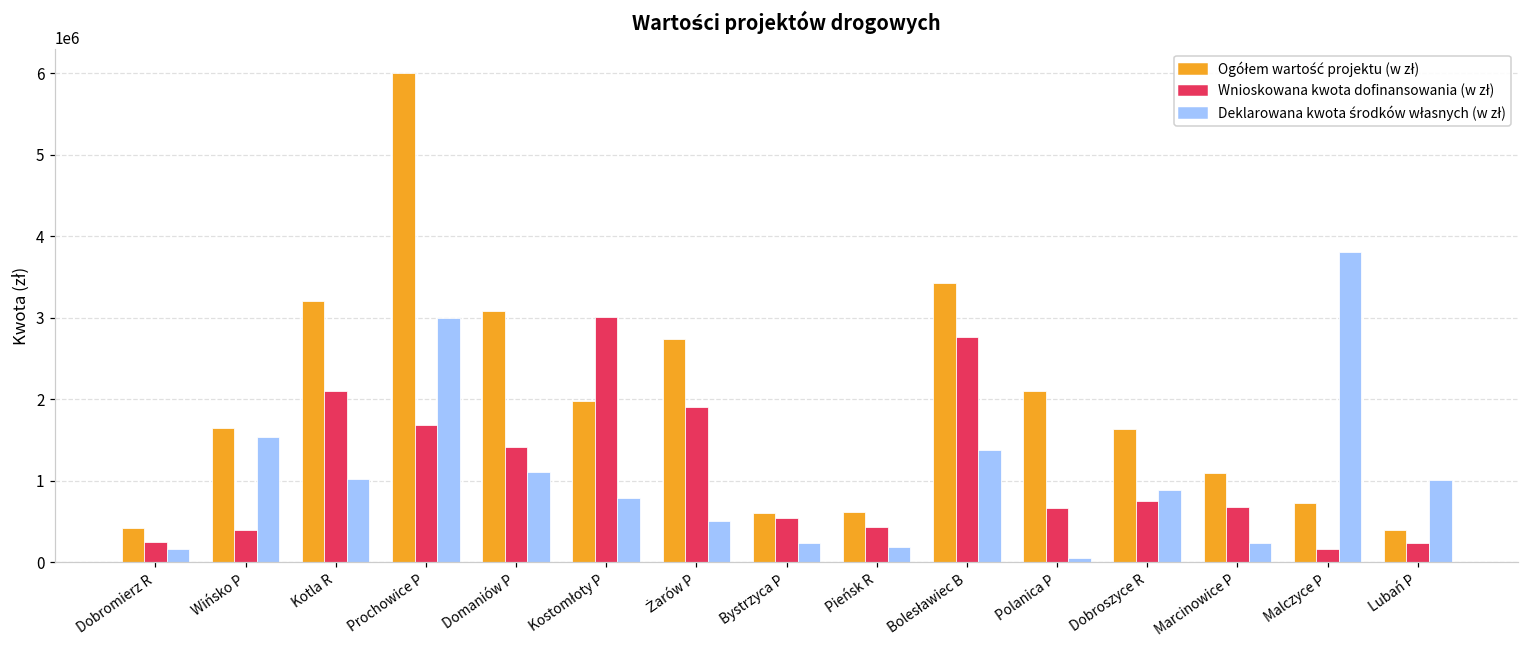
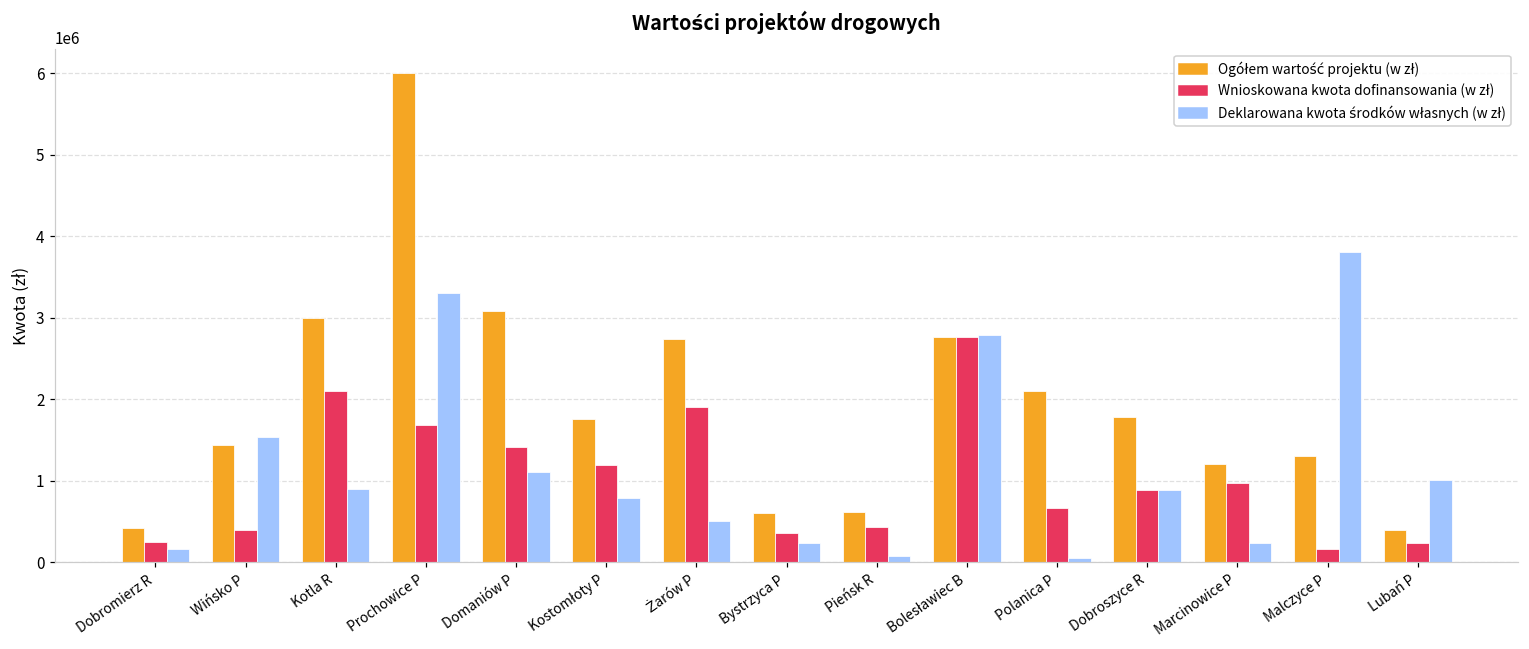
  {
    "Ogółem wartość projektu (w zł)": {
      "Dobromierz R": 400000,
-     "Wińsko P": 1700000,
-     "Kotla R": 3200000,
+     "Wińsko P": 1400000,
+     "Kotla R": 3000000,
      "Prochowice P": 6000000,
      "Domaniów P": 3100000,
-     "Kostomłoty P": 2000000,
+     "Kostomłoty P": 1800000,
      "Żarów P": 2700000,
      "Bystrzyca P": 600000,
      "Pieńsk R": 600000,
-     "Bolesławiec B": 3400000,
+     "Bolesławiec B": 2800000,
      "Polanica P": 2100000,
-     "Dobroszyce R": 1600000,
-     "Marcinowice P": 1100000,
-     "Malczyce P": 700000,
+     "Dobroszyce R": 1800000,
+     "Marcinowice P": 1200000,
+     "Malczyce P": 1300000,
      "Lubań P": 400000
    },
    "Wnioskowana kwota dofinansowania (w zł)": {
      "Dobromierz R": 300000,
      "Wińsko P": 400000,
      "Kotla R": 2100000,
      "Prochowice P": 1700000,
      "Domaniów P": 1400000,
-     "Kostomłoty P": 3000000,
+     "Kostomłoty P": 1200000,
      "Żarów P": 1900000,
-     "Bystrzyca P": 500000,
+     "Bystrzyca P": 400000,
      "Pieńsk R": 400000,
      "Bolesławiec B": 2800000,
      "Polanica P": 700000,
-     "Dobroszyce R": 800000,
-     "Marcinowice P": 700000,
+     "Dobroszyce R": 900000,
+     "Marcinowice P": 1000000,
      "Malczyce P": 200000,
      "Lubań P": 200000
    },
    "Deklarowana kwota środków własnych (w zł)": {
      "Dobromierz R": 200000,
      "Wińsko P": 1500000,
-     "Kotla R": 1000000,
-     "Prochowice P": 3000000,
+     "Kotla R": 900000,
+     "Prochowice P": 3300000,
      "Domaniów P": 1100000,
      "Kostomłoty P": 800000,
      "Żarów P": 500000,
      "Bystrzyca P": 200000,
-     "Pieńsk R": 200000,
-     "Bolesławiec B": 1400000,
+     "Pieńsk R": 100000,
+     "Bolesławiec B": 2800000,
      "Polanica P": 100000,
      "Dobroszyce R": 900000,
      "Marcinowice P": 200000,
      "Malczyce P": 3800000,
      "Lubań P": 1000000
    }
  }
